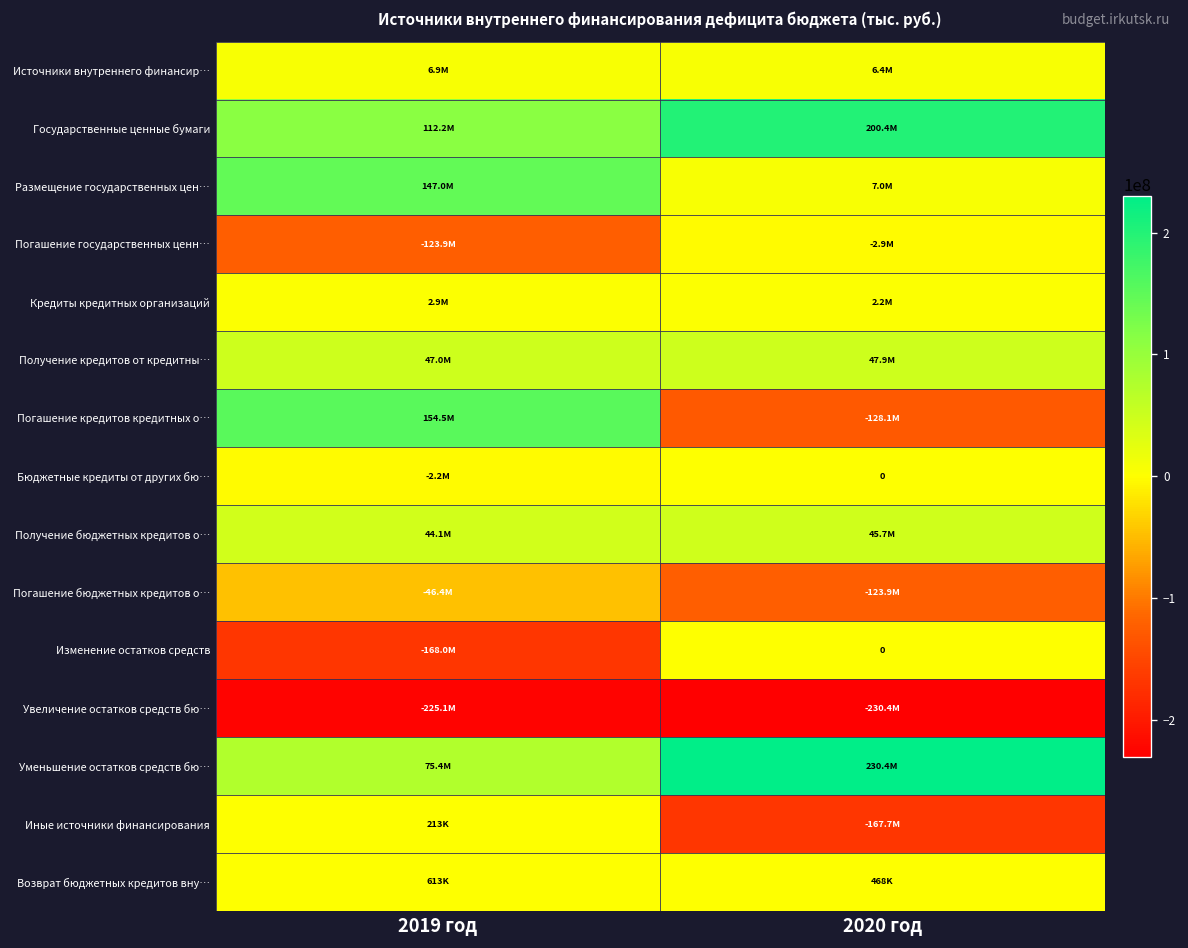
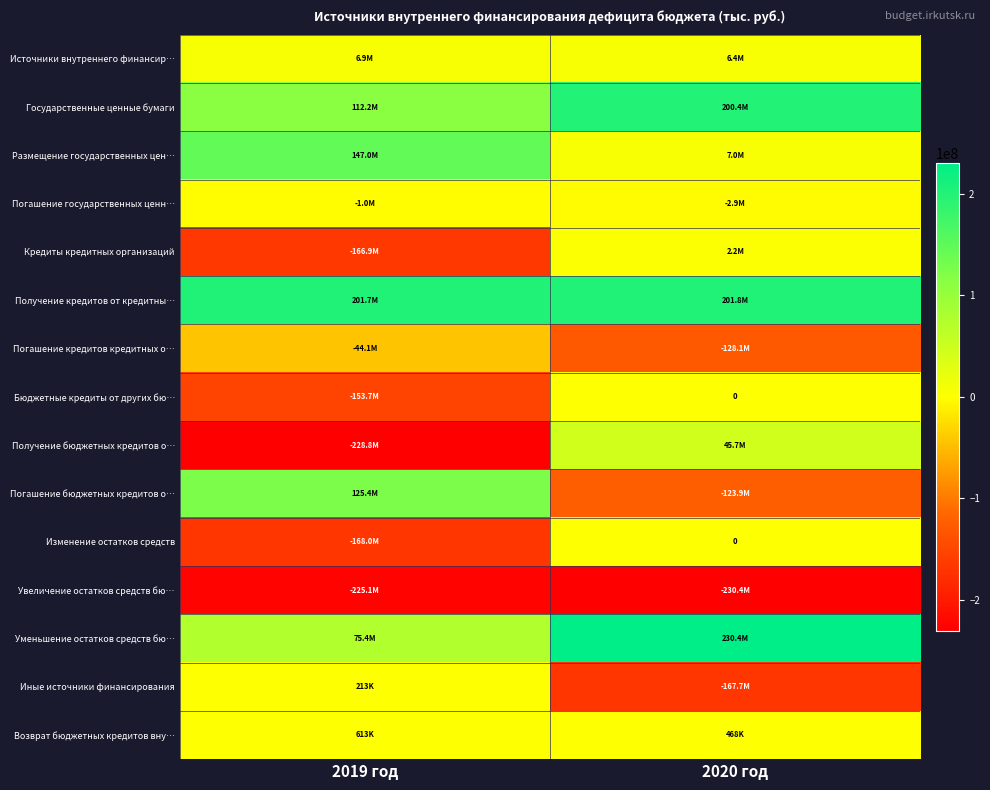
  {
    "Источники внутреннего финансир…": {
      "2019 год": "6.9M",
      "2020 год": "6.4M"
    },
    "Государственные ценные бумаги": {
      "2019 год": "112.2M",
      "2020 год": "200.4M"
    },
    "Размещение государственных цен…": {
      "2019 год": "147.0M",
      "2020 год": "7.0M"
    },
    "Погашение государственных ценн…": {
-     "2019 год": "-123.9M",
+     "2019 год": "-1.0M",
      "2020 год": "-2.9M"
    },
    "Кредиты кредитных организаций": {
-     "2019 год": "2.9M",
+     "2019 год": "-166.9M",
      "2020 год": "2.2M"
    },
    "Получение кредитов от кредитны…": {
-     "2019 год": "47.0M",
-     "2020 год": "47.9M"
+     "2019 год": "201.7M",
+     "2020 год": "201.8M"
    },
    "Погашение кредитов кредитных о…": {
-     "2019 год": "154.5M",
+     "2019 год": "-44.1M",
      "2020 год": "-128.1M"
    },
    "Бюджетные кредиты от других бю…": {
-     "2019 год": "-2.2M",
+     "2019 год": "-153.7M",
      "2020 год": "0"
    },
    "Получение бюджетных кредитов о…": {
-     "2019 год": "44.1M",
+     "2019 год": "-228.8M",
      "2020 год": "45.7M"
    },
    "Погашение бюджетных кредитов о…": {
-     "2019 год": "-46.4M",
+     "2019 год": "125.4M",
      "2020 год": "-123.9M"
    },
    "Изменение остатков средств": {
      "2019 год": "-168.0M",
      "2020 год": "0"
    },
    "Увеличение остатков средств бю…": {
      "2019 год": "-225.1M",
      "2020 год": "-230.4M"
    },
    "Уменьшение остатков средств бю…": {
      "2019 год": "75.4M",
      "2020 год": "230.4M"
    },
    "Иные источники финансирования": {
      "2019 год": "213K",
      "2020 год": "-167.7M"
    },
    "Возврат бюджетных кредитов вну…": {
      "2019 год": "613K",
      "2020 год": "468K"
    }
  }
